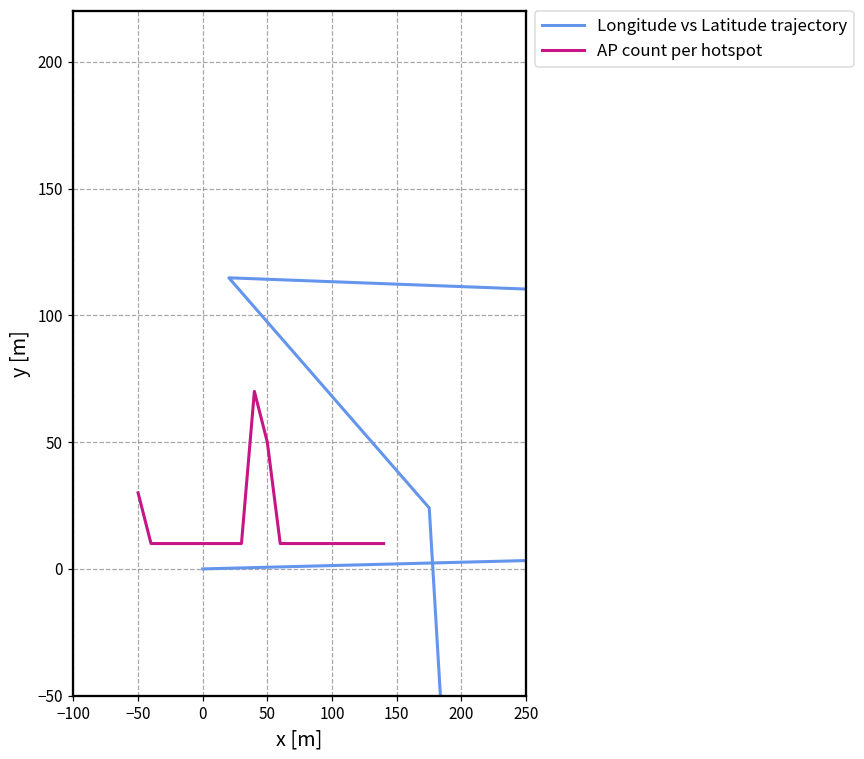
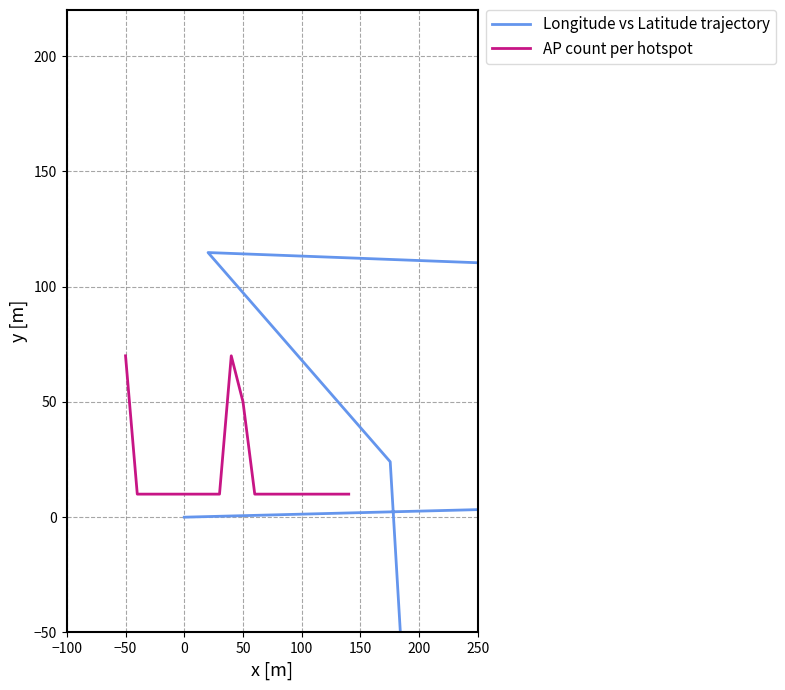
  {
    "AP count per hotspot": {
-     "−50": 30,
+     "−50": 70,
      "0": 10,
      "50": 50,
      "100": 10
    }
  }
